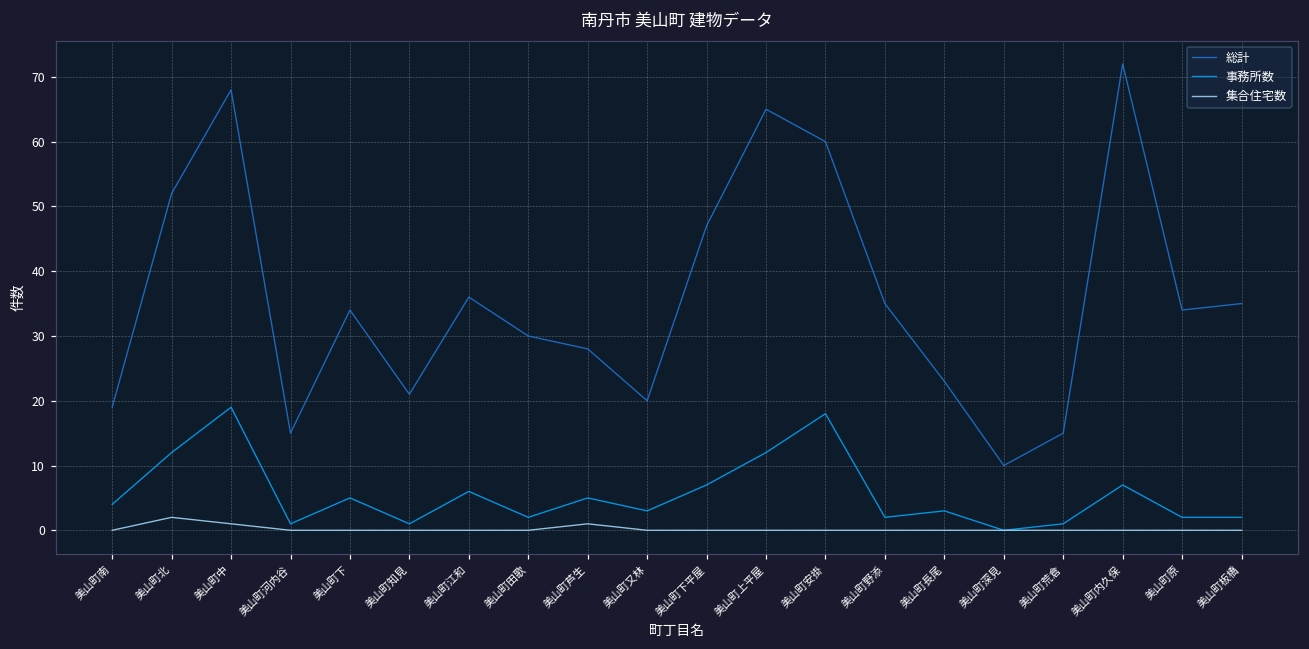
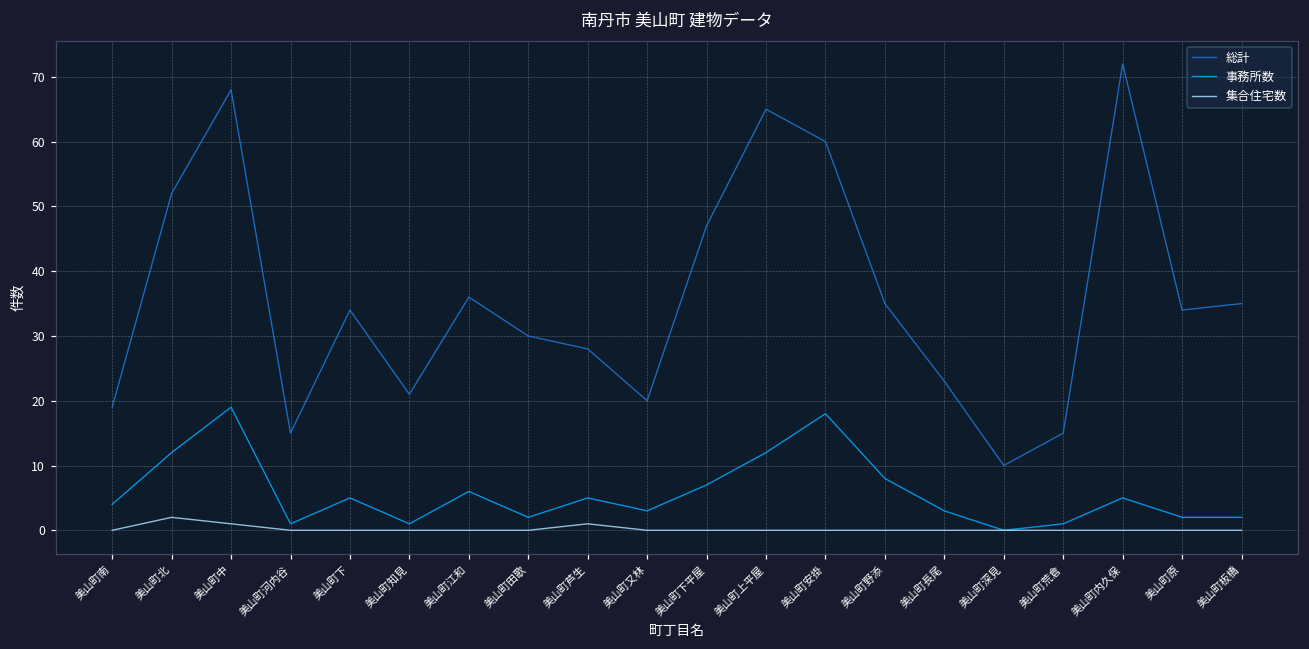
  {
    "総計": {
      "美山町南": 19,
      "美山町北": 52,
      "美山町中": 68,
      "美山町河内谷": 15,
      "美山町下": 34,
      "美山町知見": 21,
      "美山町江和": 36,
      "美山町田歌": 30,
      "美山町芦生": 28,
      "美山町又林": 20,
      "美山町下平屋": 47,
      "美山町上平屋": 65,
      "美山町安掛": 60,
      "美山町野添": 35,
      "美山町長尾": 23,
      "美山町深見": 10,
      "美山町荒倉": 15,
      "美山町内久保": 72,
      "美山町原": 34,
      "美山町板橋": 35
    },
    "事務所数": {
      "美山町南": 4,
      "美山町北": 12,
      "美山町中": 19,
      "美山町河内谷": 1,
      "美山町下": 5,
      "美山町知見": 1,
      "美山町江和": 6,
      "美山町田歌": 2,
      "美山町芦生": 5,
      "美山町又林": 3,
      "美山町下平屋": 7,
      "美山町上平屋": 12,
      "美山町安掛": 18,
-     "美山町野添": 2,
+     "美山町野添": 8,
      "美山町長尾": 3,
      "美山町荒倉": 1,
-     "美山町内久保": 7,
+     "美山町内久保": 5,
      "美山町原": 2,
      "美山町板橋": 2
    },
    "集合住宅数": {
      "美山町南": 0,
      "美山町北": 2,
      "美山町中": 1,
      "美山町河内谷": 0,
      "美山町下": 0,
      "美山町知見": 0,
      "美山町江和": 0,
      "美山町田歌": 0,
      "美山町芦生": 1,
      "美山町又林": 0,
      "美山町下平屋": 0,
      "美山町上平屋": 0,
      "美山町安掛": 0,
      "美山町野添": 0,
      "美山町長尾": 0,
      "美山町荒倉": 0,
      "美山町内久保": 0,
      "美山町原": 0,
      "美山町板橋": 0
    }
  }
